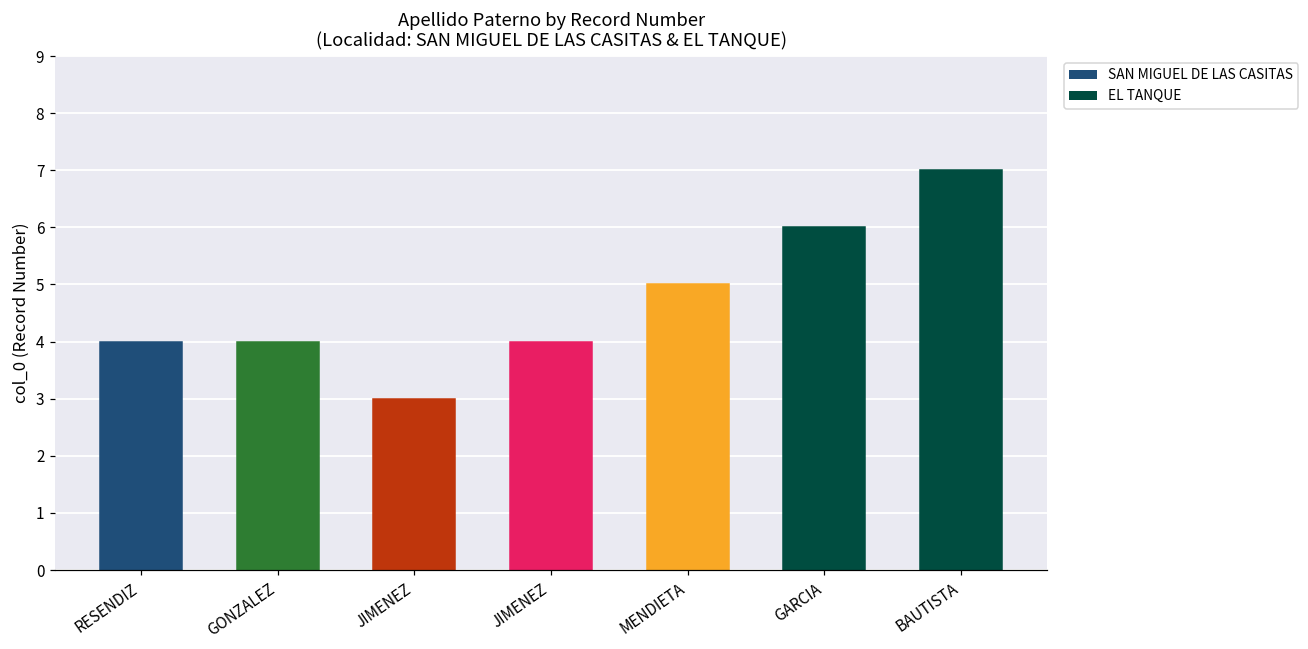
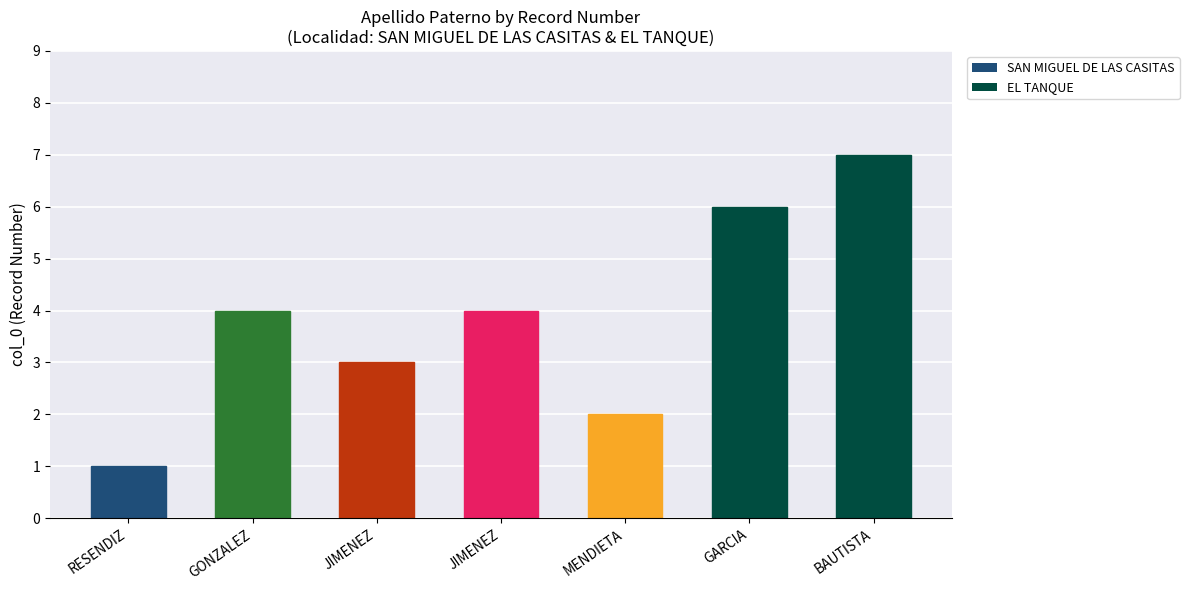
  {
-   "RESENDIZ": 4,
+   "RESENDIZ": 1,
    "GONZALEZ": 4,
-   "MENDIETA": 5,
+   "MENDIETA": 2,
    "GARCIA": 6,
    "BAUTISTA": 7
  }
